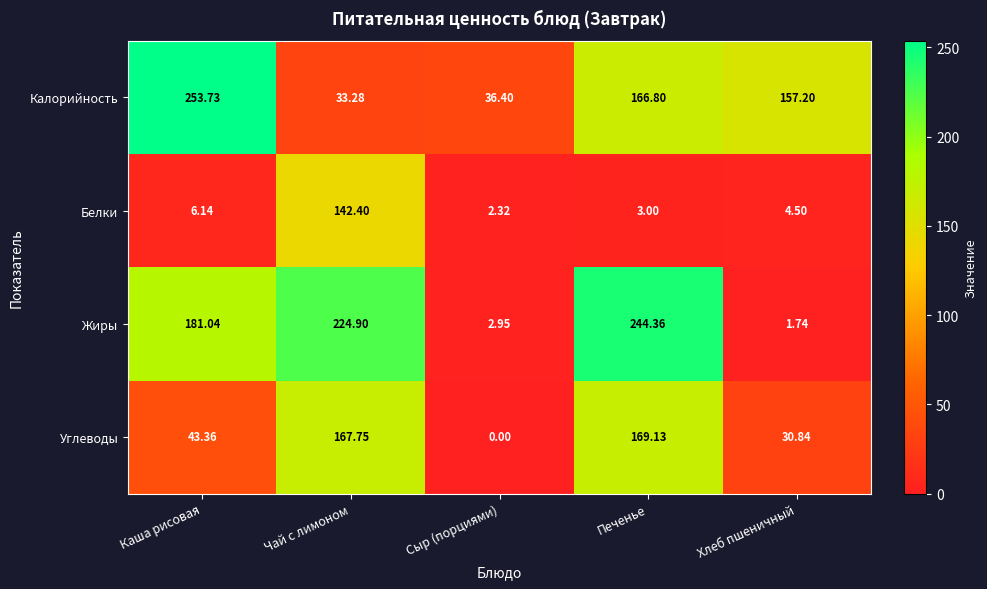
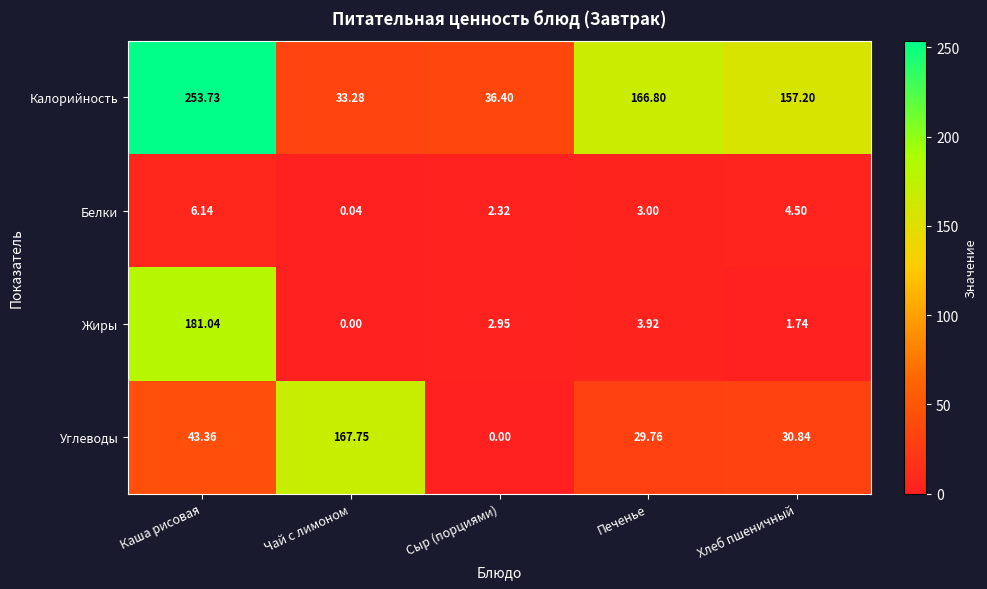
  {
    "Калорийность": {
      "Каша рисовая": 253.73,
      "Чай с лимоном": 33.28,
      "Сыр (порциями)": 36.40,
      "Печенье": 166.80,
      "Хлеб пшеничный": 157.20
    },
    "Белки": {
      "Каша рисовая": 6.14,
-     "Чай с лимоном": 142.40,
+     "Чай с лимоном": 0.04,
      "Сыр (порциями)": 2.32,
      "Печенье": 3.00,
      "Хлеб пшеничный": 4.50
    },
    "Жиры": {
      "Каша рисовая": 181.04,
-     "Чай с лимоном": 224.90,
+     "Чай с лимоном": 0.00,
      "Сыр (порциями)": 2.95,
-     "Печенье": 244.36,
+     "Печенье": 3.92,
      "Хлеб пшеничный": 1.74
    },
    "Углеводы": {
      "Каша рисовая": 43.36,
      "Чай с лимоном": 167.75,
      "Сыр (порциями)": 0.00,
-     "Печенье": 169.13,
+     "Печенье": 29.76,
      "Хлеб пшеничный": 30.84
    }
  }
